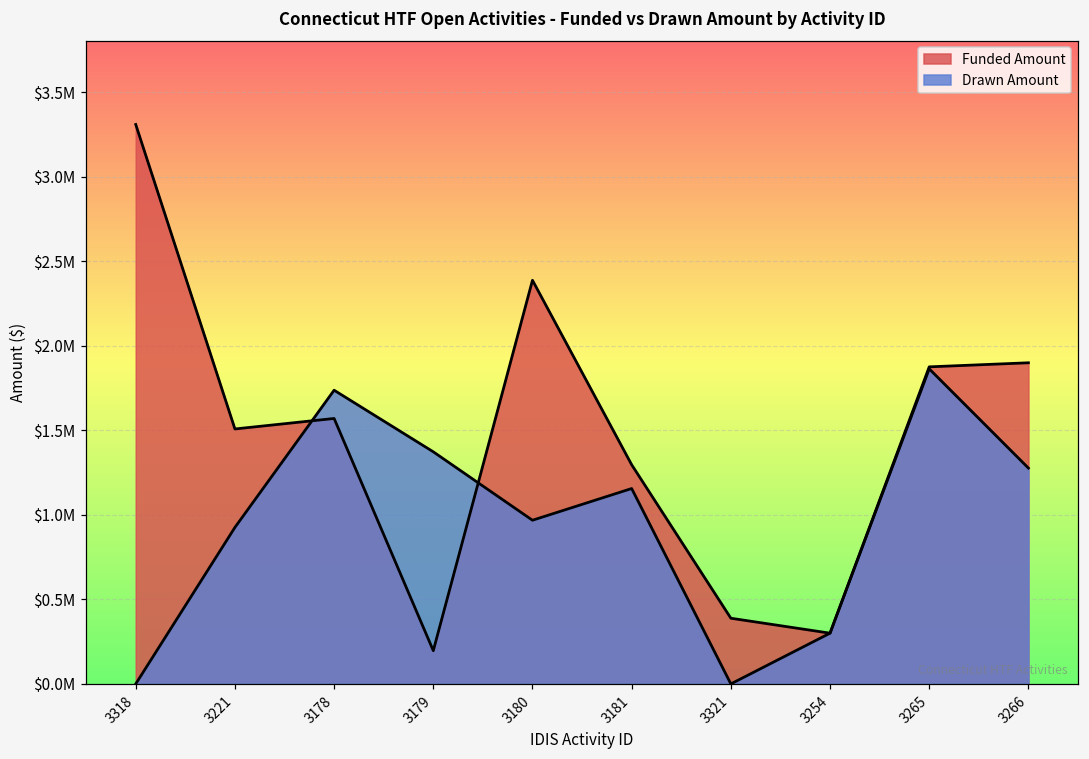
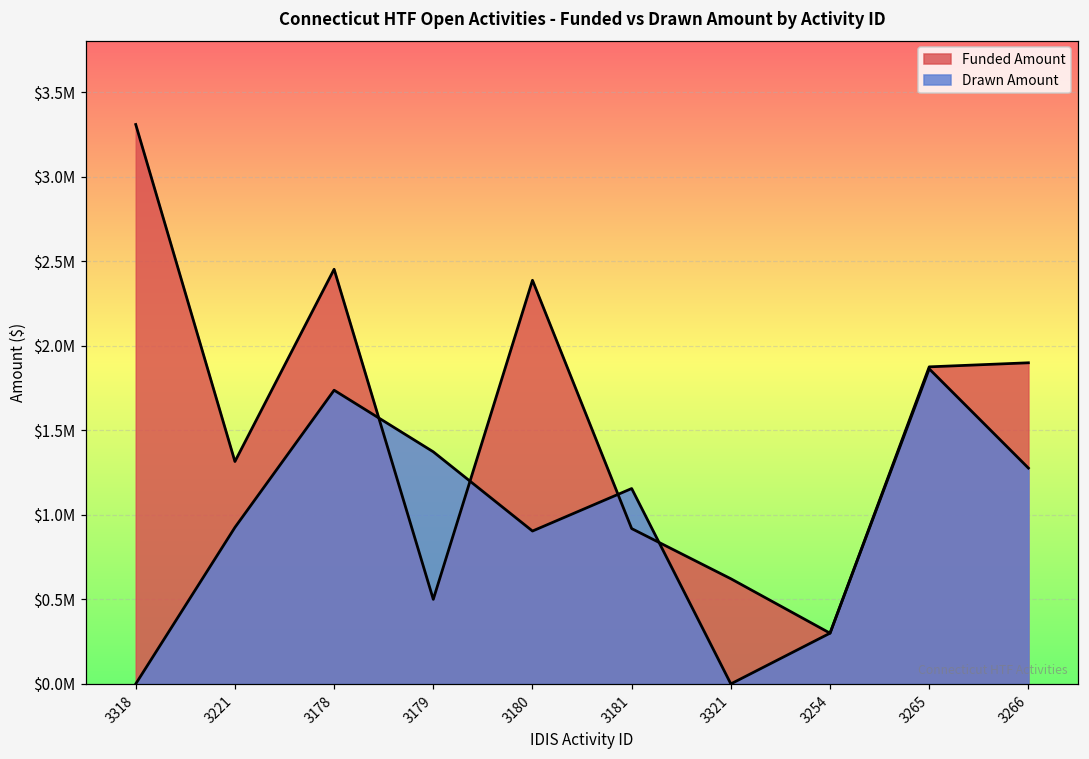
  {
    "Funded Amount": {
      "3318": "$3310000",
-     "3221": "$1510000",
-     "3178": "$1570000",
-     "3179": "$200000",
+     "3221": "$1320000",
+     "3178": "$2450000",
+     "3179": "$500000",
      "3180": "$2390000",
-     "3181": "$1300000",
-     "3321": "$390000",
+     "3181": "$920000",
+     "3321": "$620000",
      "3266": "$1900000"
    },
    "Drawn Amount": {
      "3318": "$0",
      "3221": "$930000",
      "3178": "$1740000",
      "3179": "$1370000",
-     "3180": "$970000",
+     "3180": "$900000",
      "3181": "$1160000",
      "3321": "$0",
      "3266": "$1280000"
    }
  }
